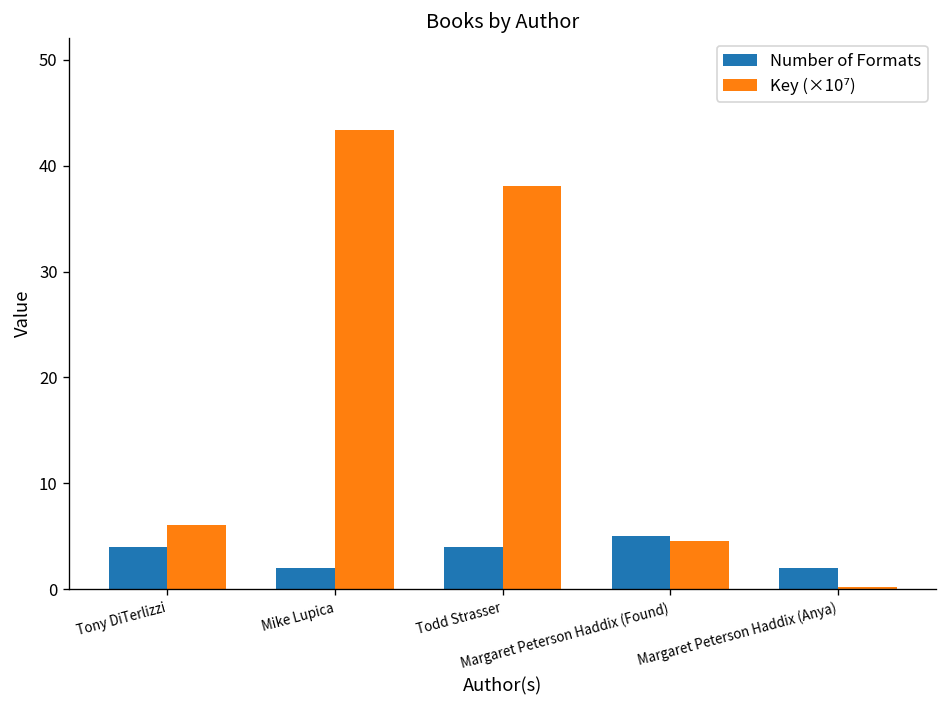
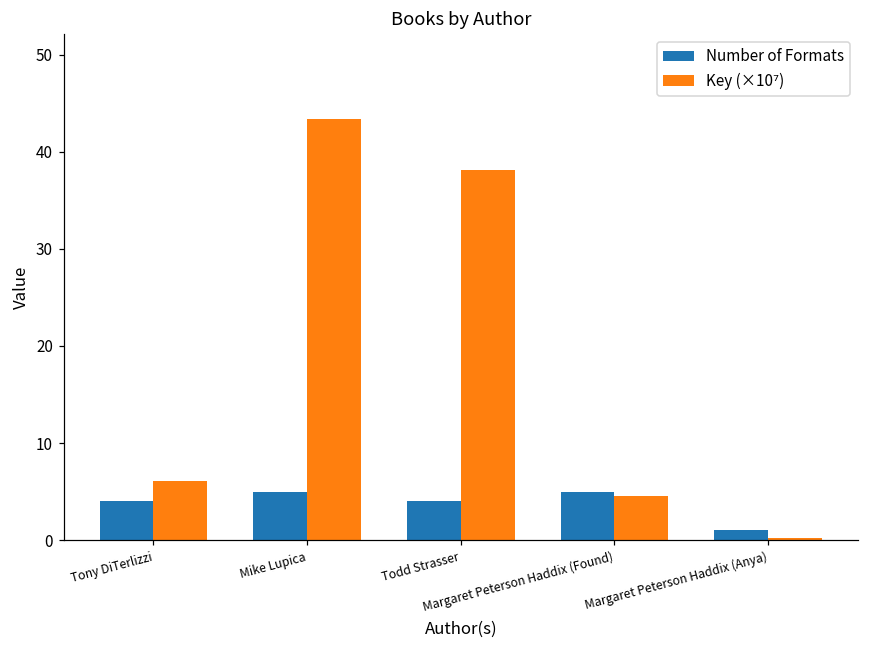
  {
    "Number of Formats": {
      "Tony DiTerlizzi": 4,
-     "Mike Lupica": 2,
+     "Mike Lupica": 5,
      "Todd Strasser": 4,
      "Margaret Peterson Haddix (Found)": 5,
-     "Margaret Peterson Haddix (Anya)": 2
+     "Margaret Peterson Haddix (Anya)": 1
    },
    "Key (×10⁷)": {
      "Tony DiTerlizzi": 6,
      "Mike Lupica": 43,
      "Todd Strasser": 38,
      "Margaret Peterson Haddix (Found)": 5
    }
  }
